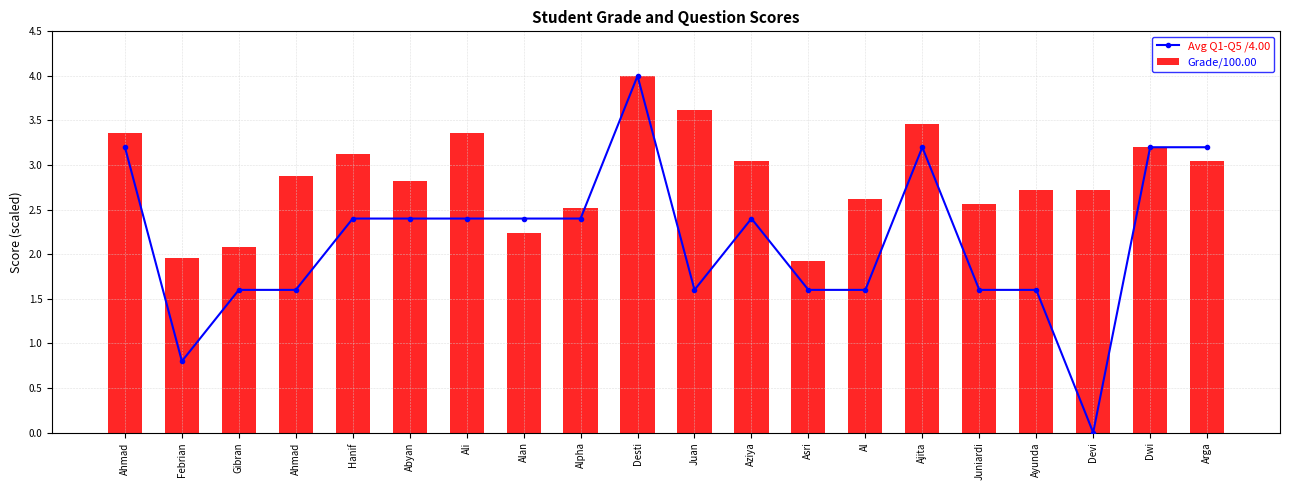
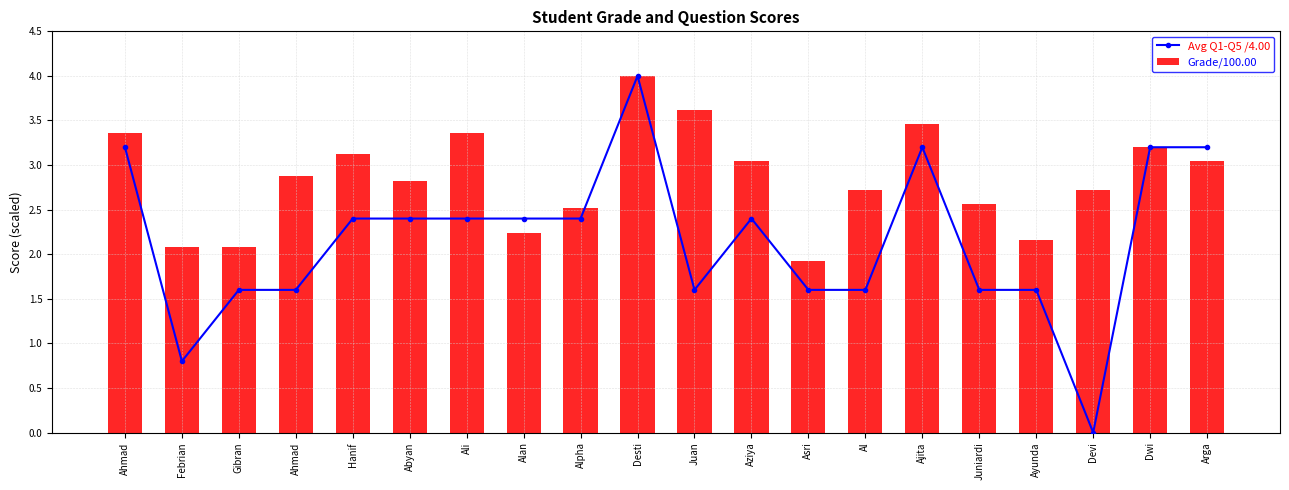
  {
    "Grade/100.00": {
-     "Febrian": 2.0,
+     "Febrian": 2.1,
      "Gibran": 2.1,
      "Hanif": 3.1,
      "Abyan": 2.8,
      "Ali": 3.4,
      "Alan": 2.2,
      "Alpha": 2.5,
      "Desti": 4.0,
      "Juan": 3.6,
      "Aziya": 3.0,
      "Asri": 1.9,
-     "Al": 2.6,
+     "Al": 2.7,
      "Ajita": 3.5,
      "Juniardi": 2.6,
-     "Ayunda": 2.7,
+     "Ayunda": 2.2,
      "Devi": 2.7,
      "Dwi": 3.2,
      "Arga": 3.0
    },
    "Avg Q1-Q5 /4.00": {
      "Febrian": 0.8,
      "Gibran": 1.6,
      "Hanif": 2.4,
      "Abyan": 2.4,
      "Ali": 2.4,
      "Alan": 2.4,
      "Alpha": 2.4,
      "Desti": 4.0,
      "Juan": 1.6,
      "Aziya": 2.4,
      "Asri": 1.6,
      "Al": 1.6,
      "Ajita": 3.2,
      "Juniardi": 1.6,
      "Ayunda": 1.6,
      "Devi": 0.0,
      "Dwi": 3.2,
      "Arga": 3.2
    }
  }
